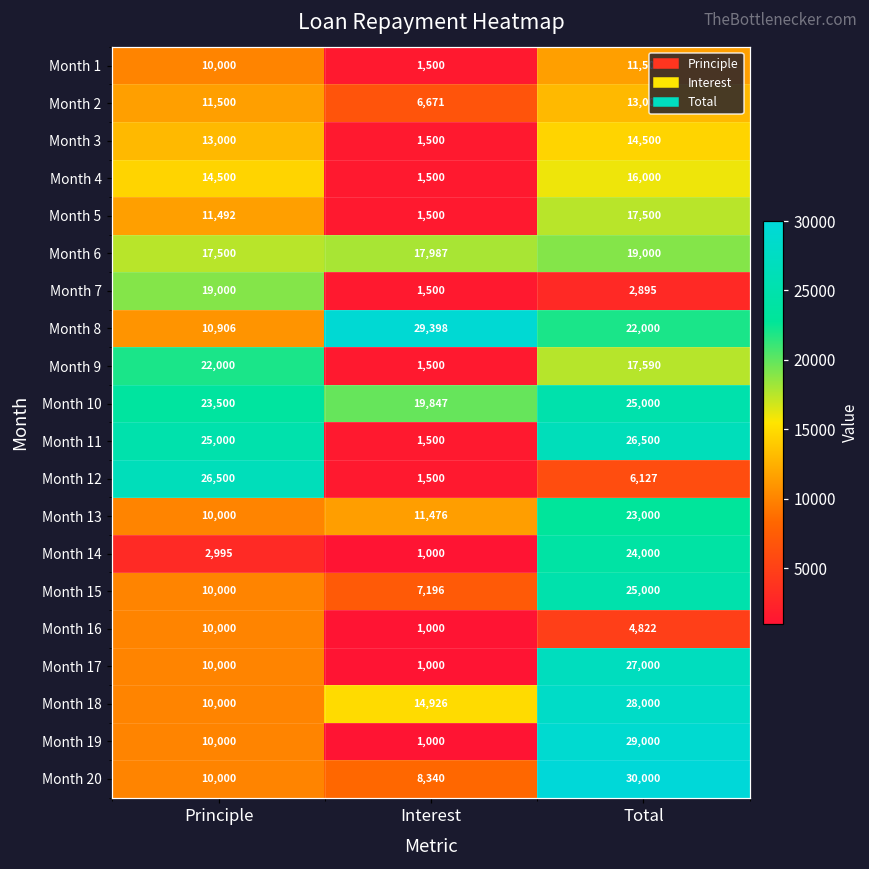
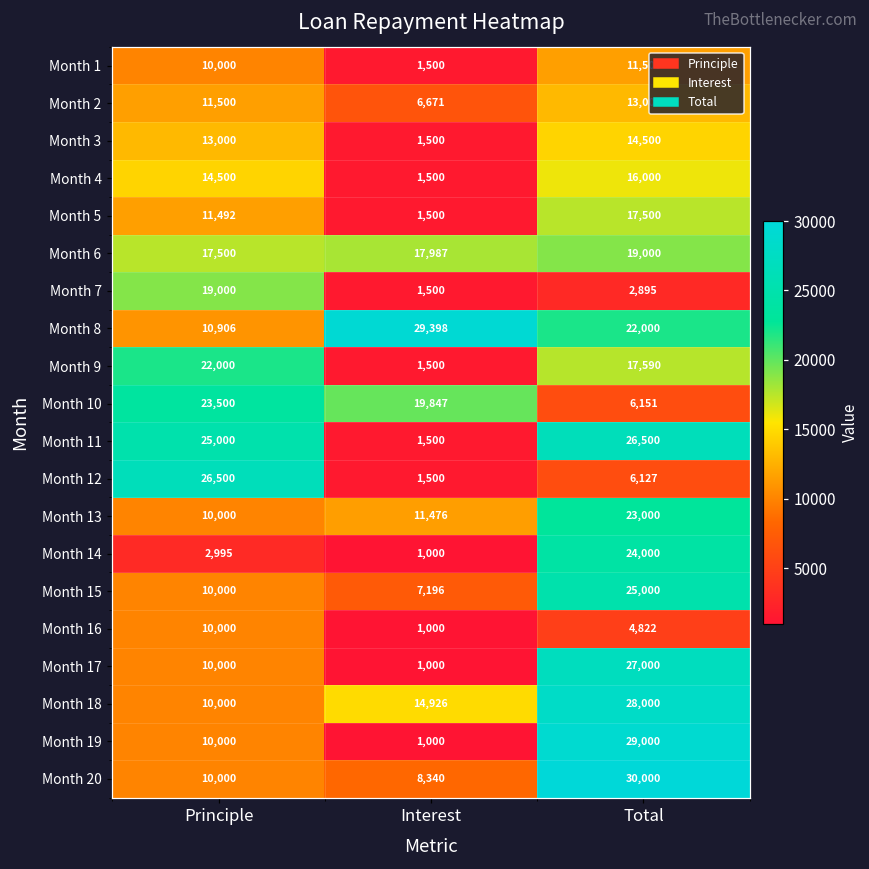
  {
    "Month 1": {
      "Principle": "10,000",
      "Interest": "1,500"
    },
    "Month 2": {
      "Principle": "11,500",
      "Interest": "6,671"
    },
    "Month 3": {
      "Principle": "13,000",
      "Interest": "1,500",
      "Total": "14,500"
    },
    "Month 4": {
      "Principle": "14,500",
      "Interest": "1,500",
      "Total": "16,000"
    },
    "Month 5": {
      "Principle": "11,492",
      "Interest": "1,500",
      "Total": "17,500"
    },
    "Month 6": {
      "Principle": "17,500",
      "Interest": "17,987",
      "Total": "19,000"
    },
    "Month 7": {
      "Principle": "19,000",
      "Interest": "1,500",
      "Total": "2,895"
    },
    "Month 8": {
      "Principle": "10,906",
      "Interest": "29,398",
      "Total": "22,000"
    },
    "Month 9": {
      "Principle": "22,000",
      "Interest": "1,500",
      "Total": "17,590"
    },
    "Month 10": {
      "Principle": "23,500",
      "Interest": "19,847",
-     "Total": "25,000"
+     "Total": "6,151"
    },
    "Month 11": {
      "Principle": "25,000",
      "Interest": "1,500",
      "Total": "26,500"
    },
    "Month 12": {
      "Principle": "26,500",
      "Interest": "1,500",
      "Total": "6,127"
    },
    "Month 13": {
      "Principle": "10,000",
      "Interest": "11,476",
      "Total": "23,000"
    },
    "Month 14": {
      "Principle": "2,995",
      "Interest": "1,000",
      "Total": "24,000"
    },
    "Month 15": {
      "Principle": "10,000",
      "Interest": "7,196",
      "Total": "25,000"
    },
    "Month 16": {
      "Principle": "10,000",
      "Interest": "1,000",
      "Total": "4,822"
    },
    "Month 17": {
      "Principle": "10,000",
      "Interest": "1,000",
      "Total": "27,000"
    },
    "Month 18": {
      "Principle": "10,000",
      "Interest": "14,926",
      "Total": "28,000"
    },
    "Month 19": {
      "Principle": "10,000",
      "Interest": "1,000",
      "Total": "29,000"
    },
    "Month 20": {
      "Principle": "10,000",
      "Interest": "8,340",
      "Total": "30,000"
    }
  }
